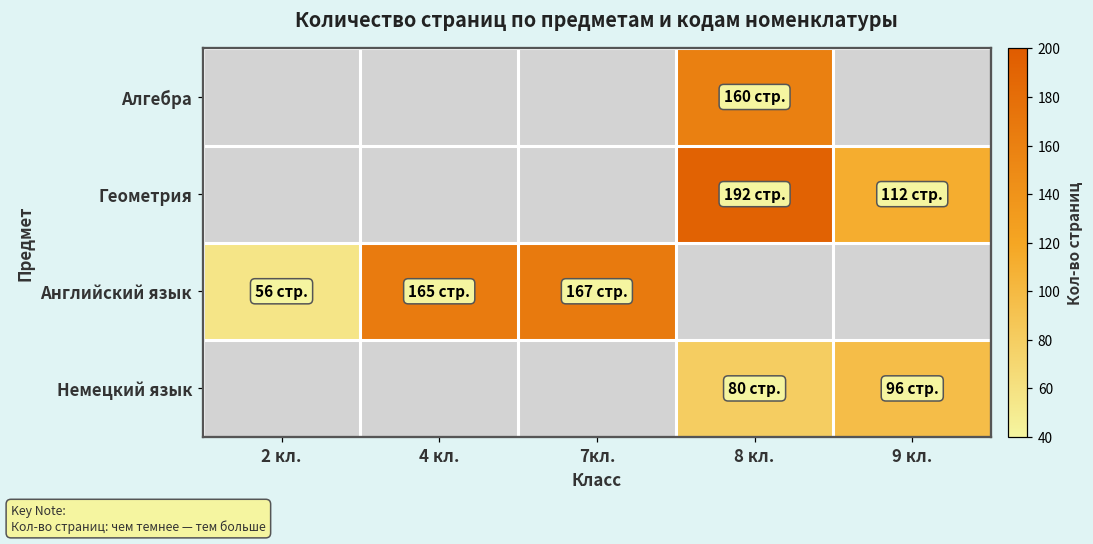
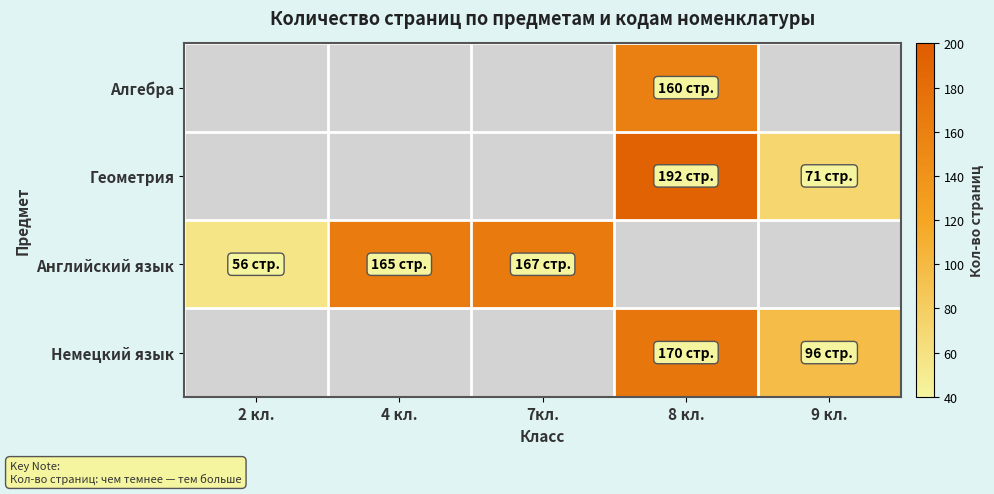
  {
    "Геометрия": {
-     "9 кл.": 112
+     "9 кл.": 71
    },
    "Немецкий язык": {
-     "8 кл.": 80
+     "8 кл.": 170
    }
  }
